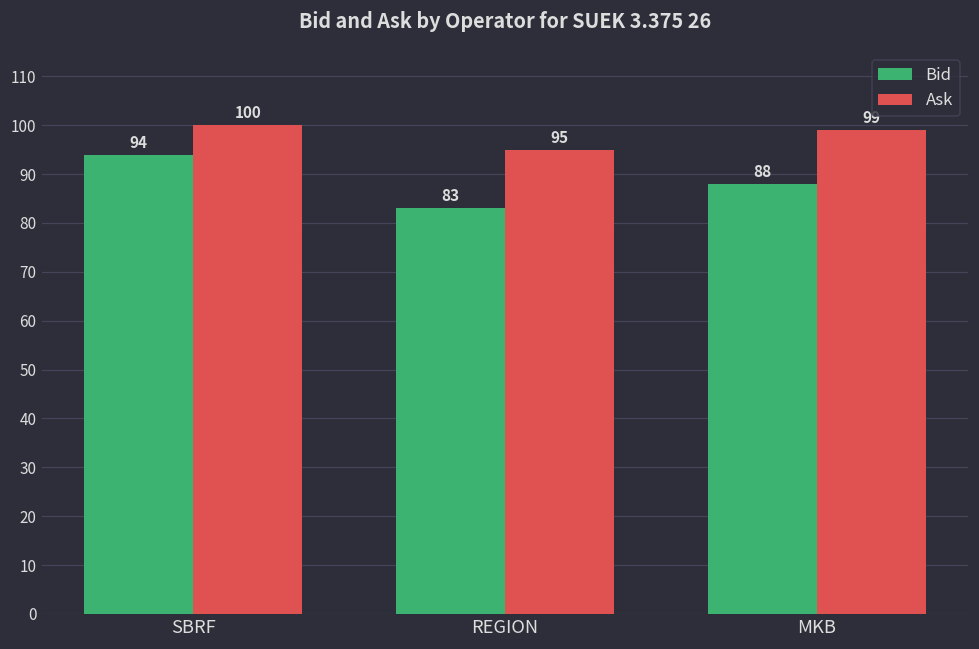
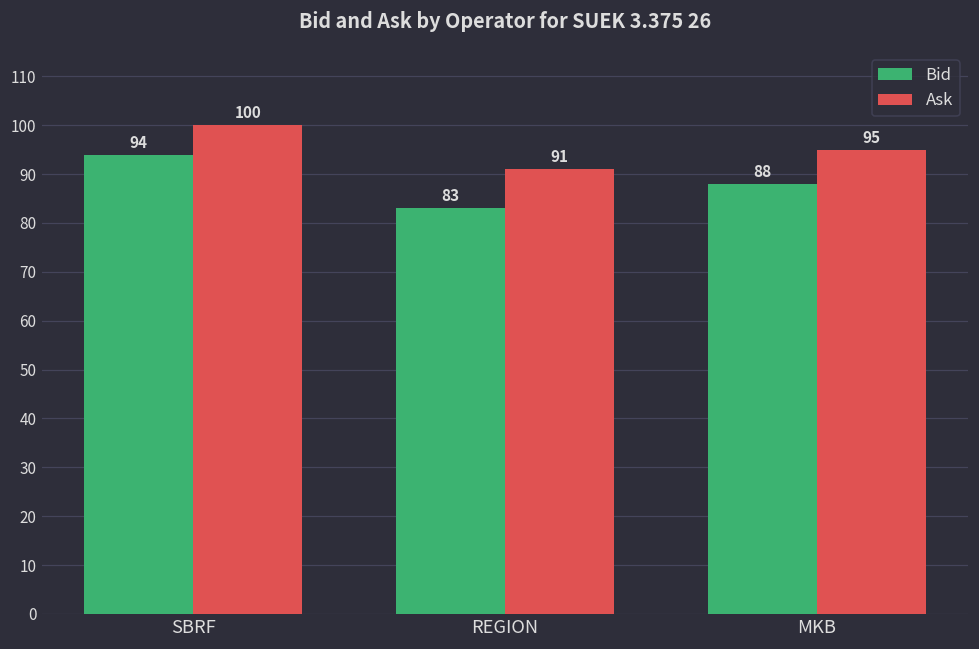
  {
    "Bid": {
      "SBRF": 94,
      "REGION": 83,
      "MKB": 88
    },
    "Ask": {
      "SBRF": 100,
-     "REGION": 95,
-     "MKB": 99
+     "REGION": 91,
+     "MKB": 95
    }
  }
